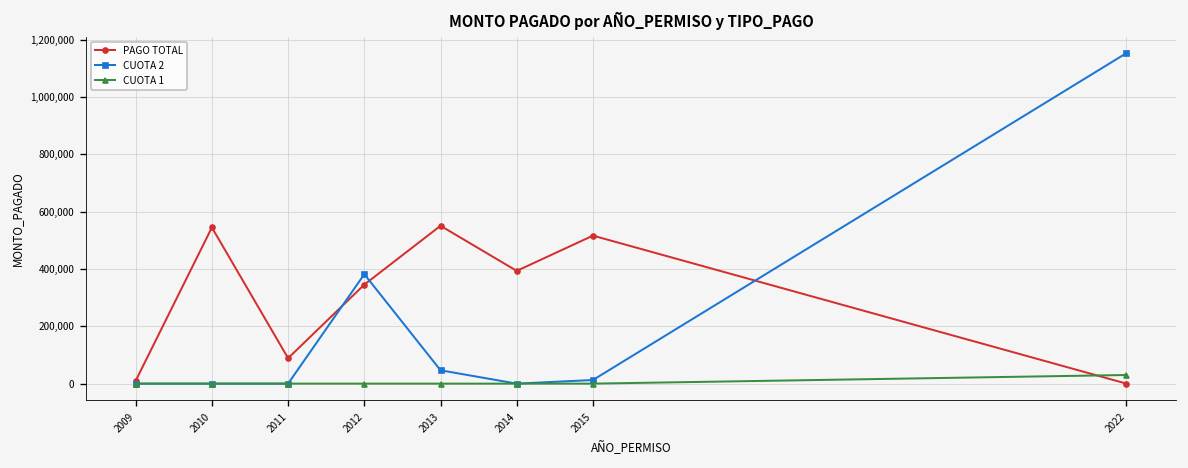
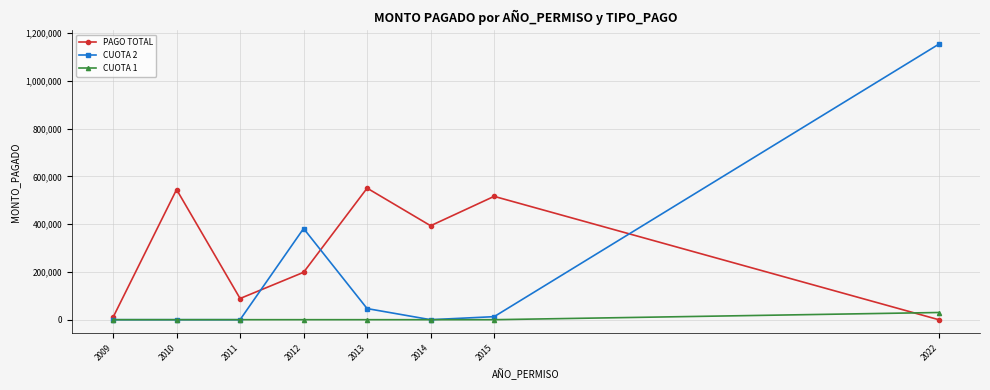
  {
    "PAGO TOTAL": {
      "2010": "540,000",
      "2011": "90,000",
-     "2012": "350,000",
+     "2012": "200,000",
      "2013": "550,000",
      "2014": "390,000",
      "2015": "520,000",
      "2022": "0"
    },
    "CUOTA 2": {
      "2012": "380,000",
      "2013": "50,000",
      "2015": "10,000",
      "2022": "1,150,000"
    },
    "CUOTA 1": {
      "2012": "0",
      "2013": "0",
      "2015": "0",
      "2022": "30,000"
    }
  }
